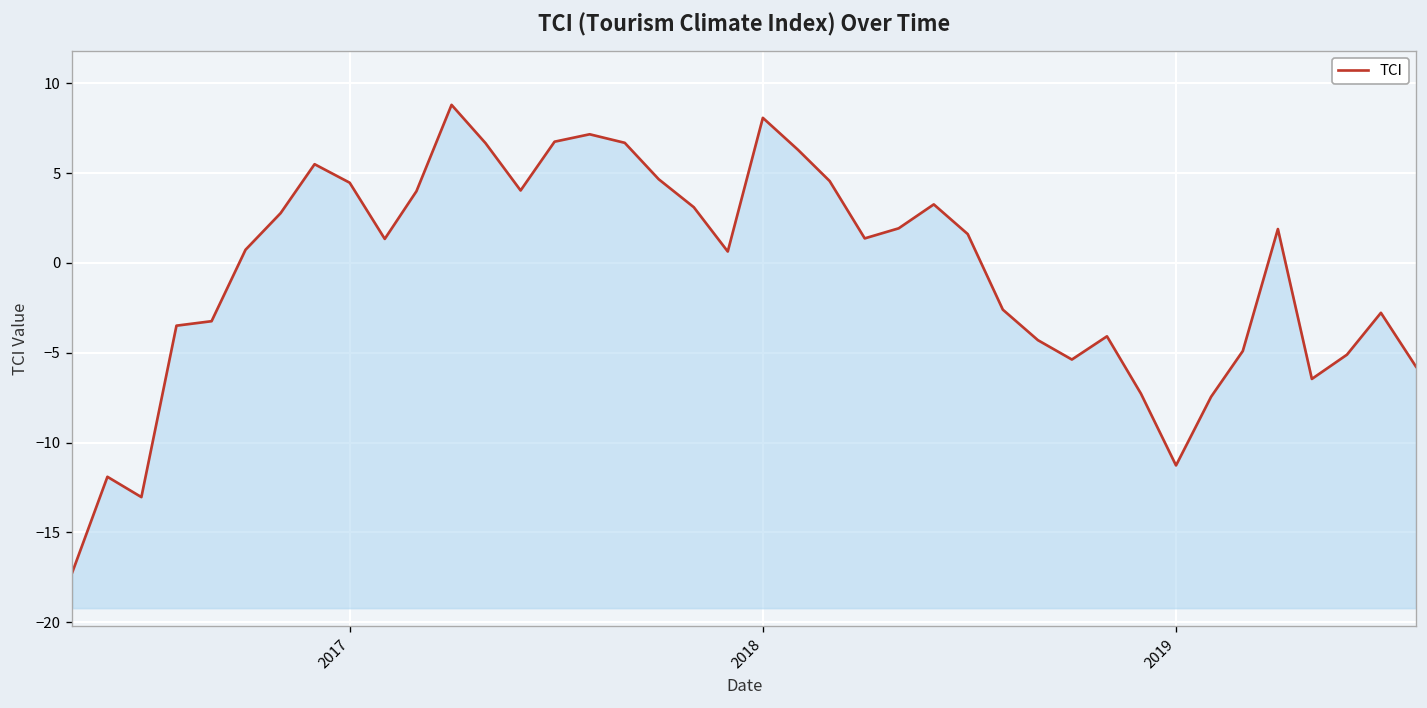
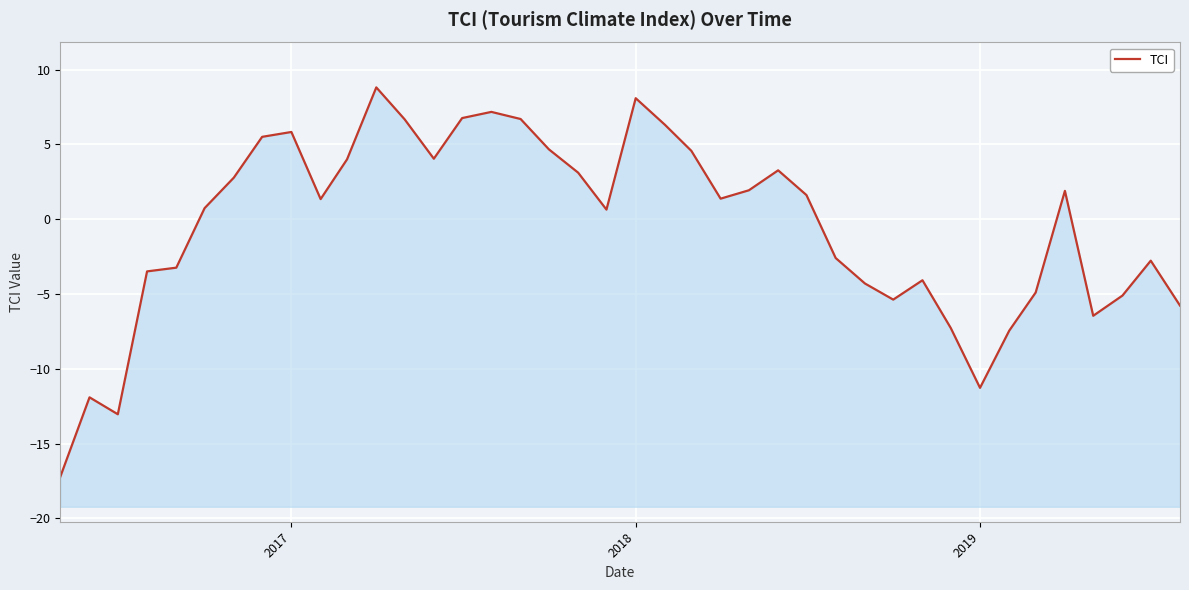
  {
-   "2017": 4.5,
+   "2017": 5.8,
    "2018": 8.1,
    "2019": -11.3
  }
